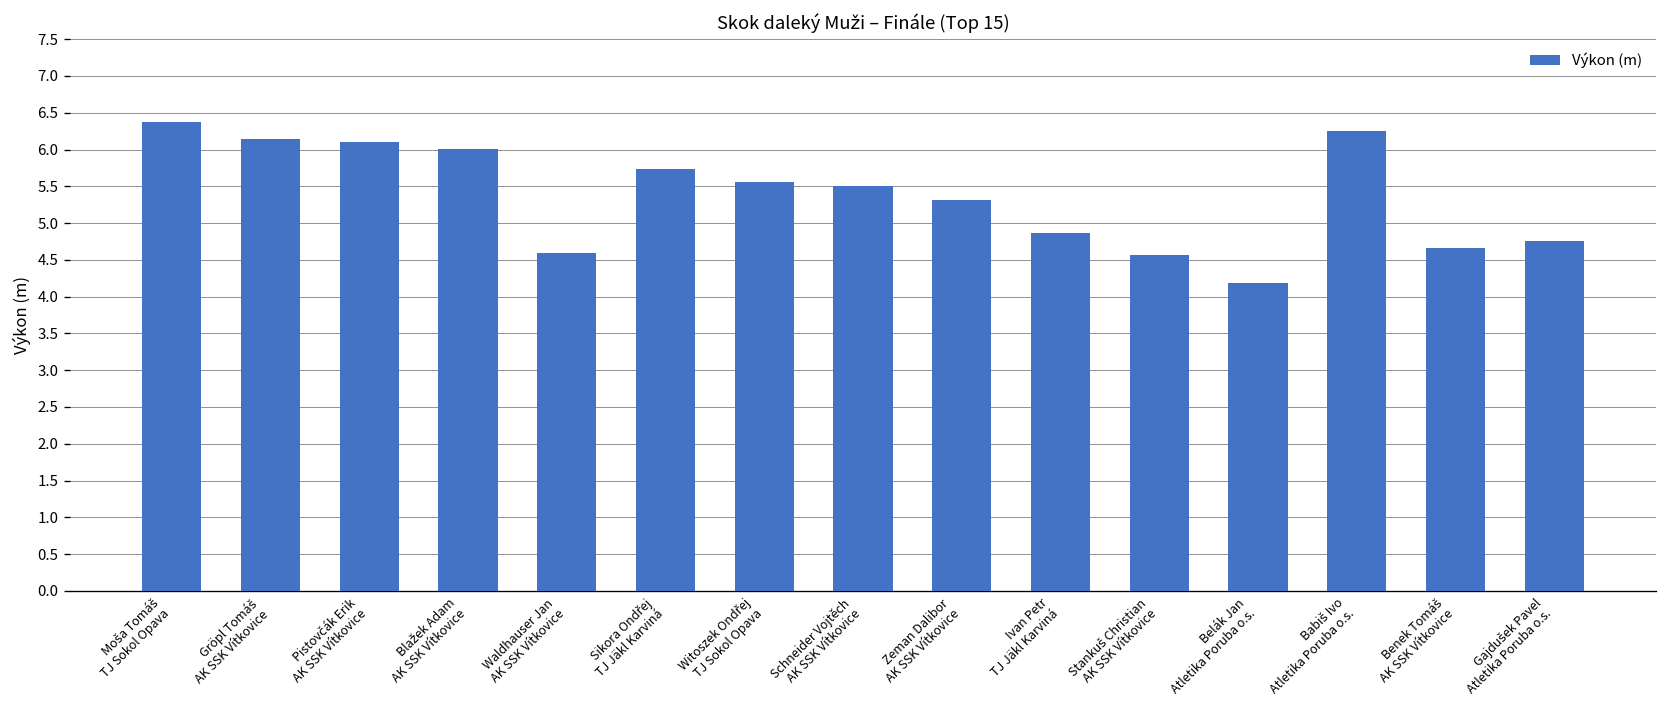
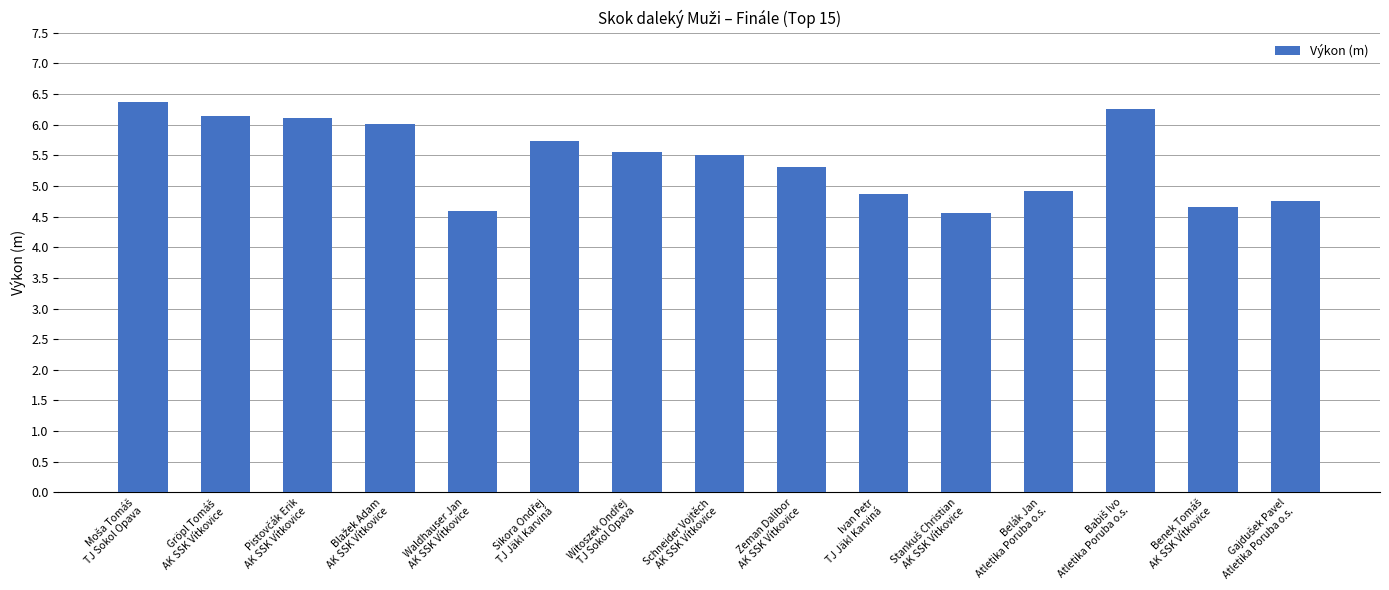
  {
    "Moša Tomáš TJ Sokol Opava": 6.4,
    "Gröpl Tomáš AK SSK Vítkovice": 6.1,
    "Pistovčák Erik AK SSK Vítkovice": 6.1,
    "Blažek Adam AK SSK Vítkovice": 6.0,
    "Waldhauser Jan AK SSK Vítkovice": 4.6,
    "Sikora Ondřej TJ Jäkl Karviná": 5.7,
    "Witoszek Ondřej TJ Sokol Opava": 5.6,
    "Schneider Vojtěch AK SSK Vítkovice": 5.5,
    "Zeman Dalibor AK SSK Vítkovice": 5.3,
    "Ivan Petr TJ Jäkl Karviná": 4.9,
    "Stankuš Christian AK SSK Vítkovice": 4.6,
-   "Belák Jan Atletika Poruba o.s.": 4.2,
+   "Belák Jan Atletika Poruba o.s.": 4.9,
    "Babiš Ivo Atletika Poruba o.s.": 6.3,
    "Benek Tomáš AK SSK Vítkovice": 4.7,
    "Gajdušek Pavel Atletika Poruba o.s.": 4.8
  }
